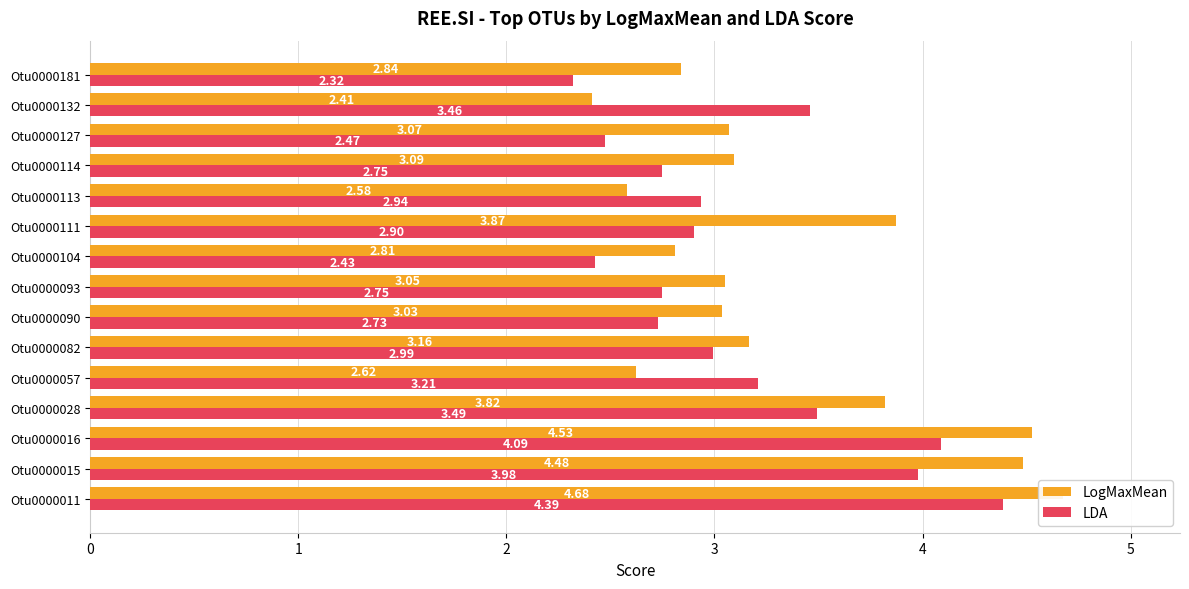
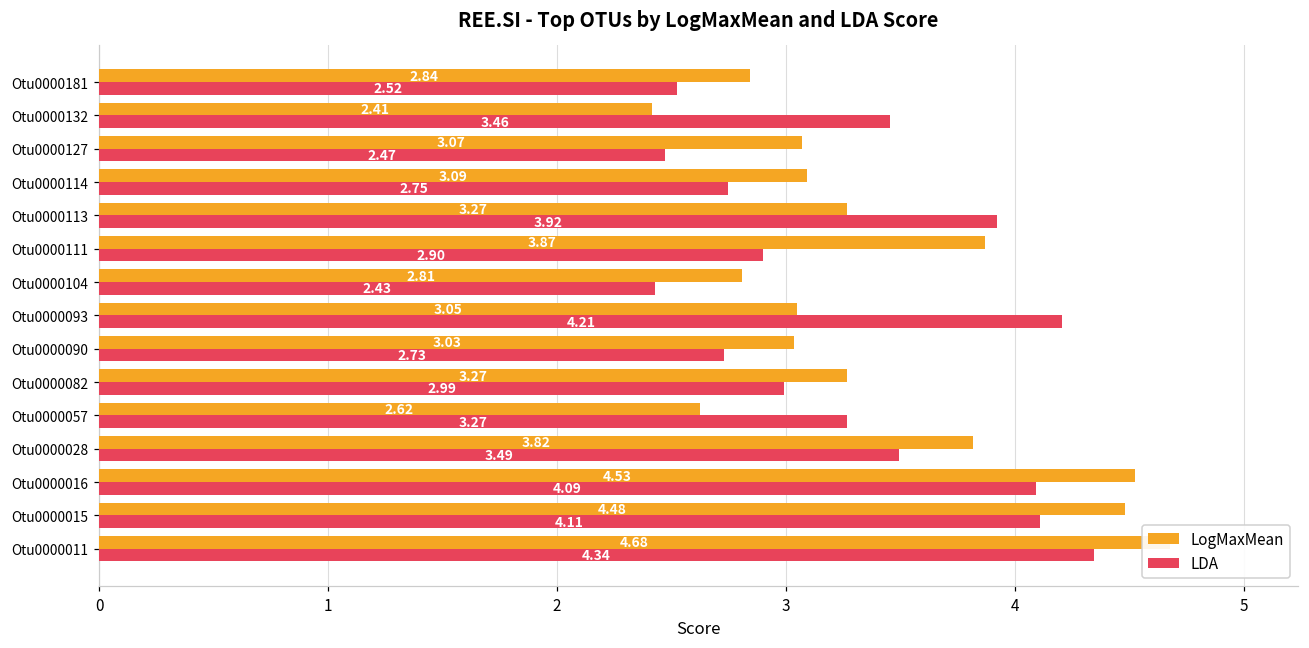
  {
    "LogMaxMean": {
      "Otu0000181": 2.84,
      "Otu0000132": 2.41,
      "Otu0000127": 3.07,
      "Otu0000114": 3.09,
-     "Otu0000113": 2.58,
+     "Otu0000113": 3.27,
      "Otu0000111": 3.87,
      "Otu0000104": 2.81,
      "Otu0000093": 3.05,
      "Otu0000090": 3.03,
-     "Otu0000082": 3.16,
+     "Otu0000082": 3.27,
      "Otu0000057": 2.62,
      "Otu0000028": 3.82,
      "Otu0000016": 4.53,
      "Otu0000015": 4.48
    },
    "LDA": {
-     "Otu0000181": 2.32,
+     "Otu0000181": 2.52,
      "Otu0000132": 3.46,
      "Otu0000127": 2.47,
      "Otu0000114": 2.75,
-     "Otu0000113": 2.94,
+     "Otu0000113": 3.92,
      "Otu0000111": 2.90,
      "Otu0000104": 2.43,
-     "Otu0000093": 2.75,
+     "Otu0000093": 4.21,
      "Otu0000090": 2.73,
      "Otu0000082": 2.99,
-     "Otu0000057": 3.21,
+     "Otu0000057": 3.27,
      "Otu0000028": 3.49,
      "Otu0000016": 4.09,
-     "Otu0000015": 3.98,
-     "Otu0000011": 4.39
+     "Otu0000015": 4.11,
+     "Otu0000011": 4.34
    }
  }
